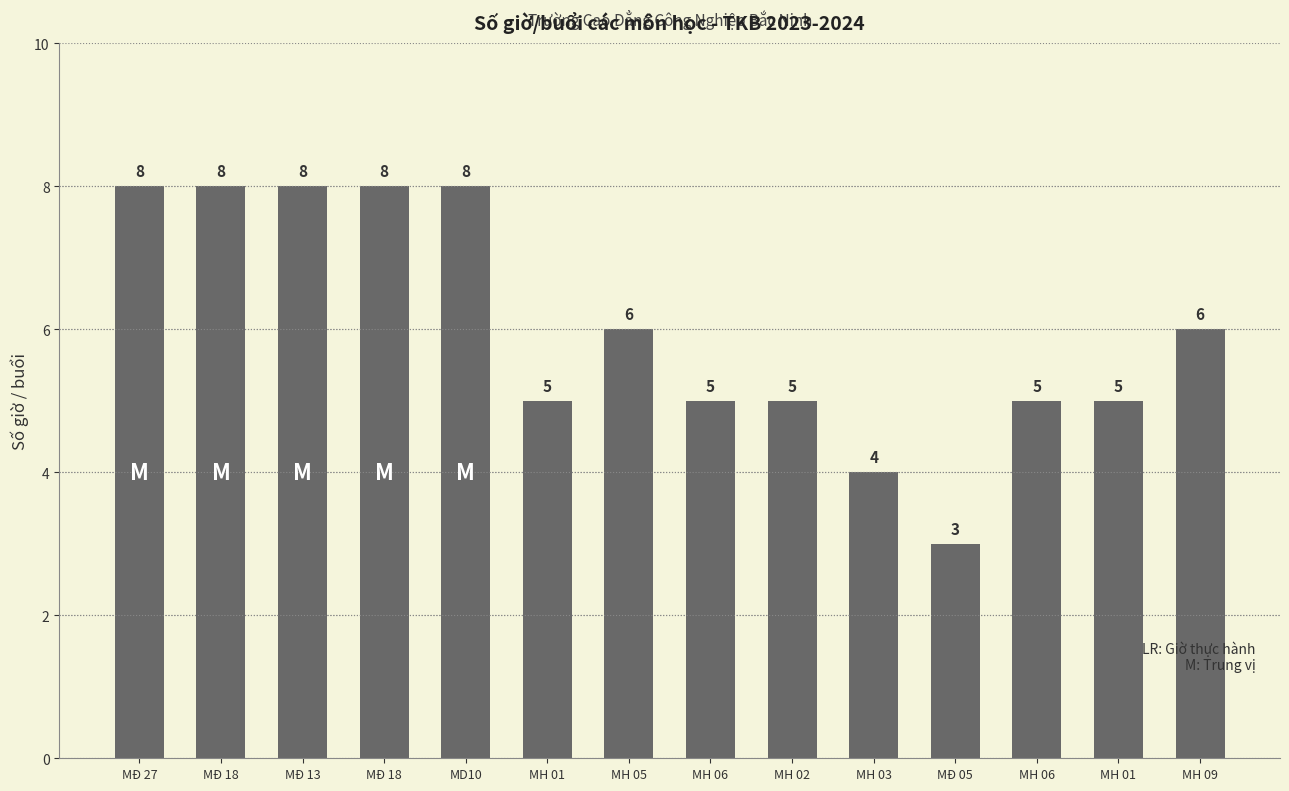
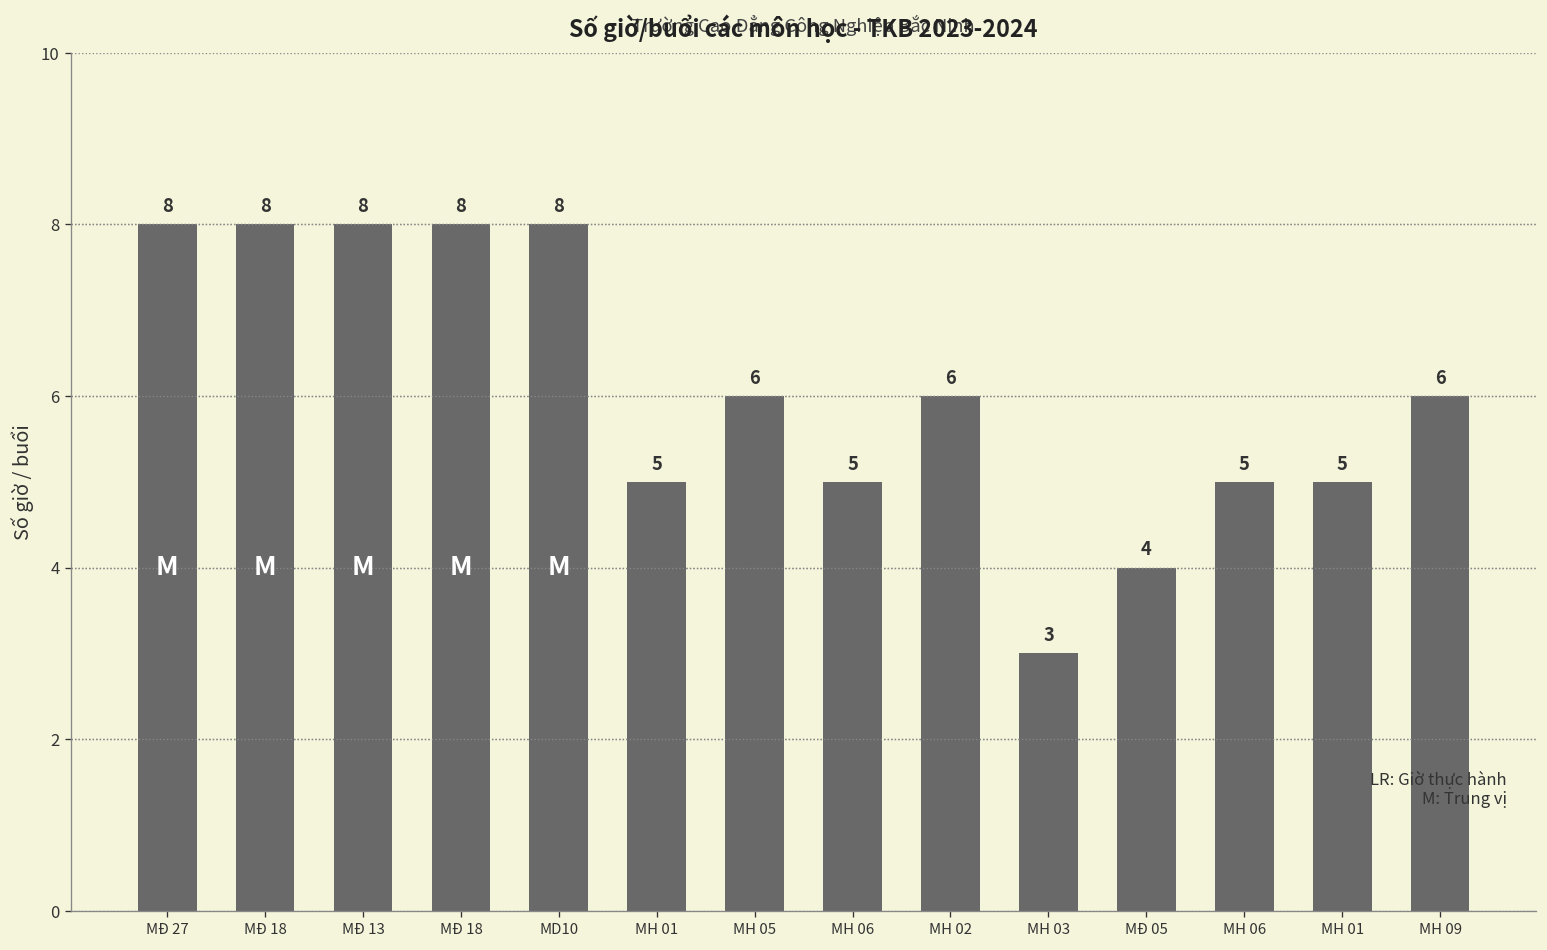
  {
    "MĐ 27": 8,
    "MĐ 13": 8,
    "MD10": 8,
    "MH 05": 6,
-   "MH 02": 5,
-   "MH 03": 4,
-   "MĐ 05": 3,
+   "MH 02": 6,
+   "MH 03": 3,
+   "MĐ 05": 4,
    "MH 09": 6
  }
